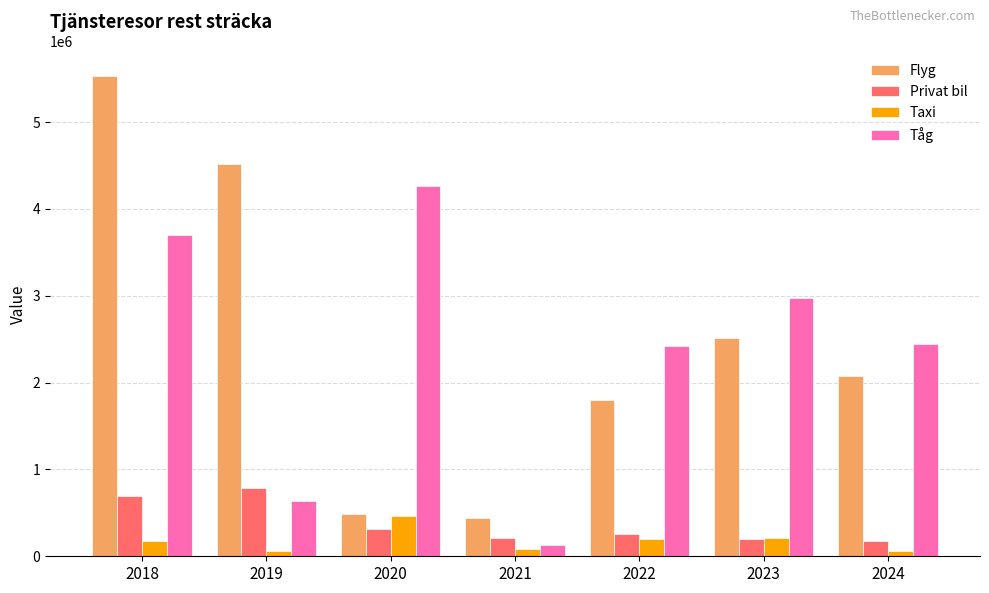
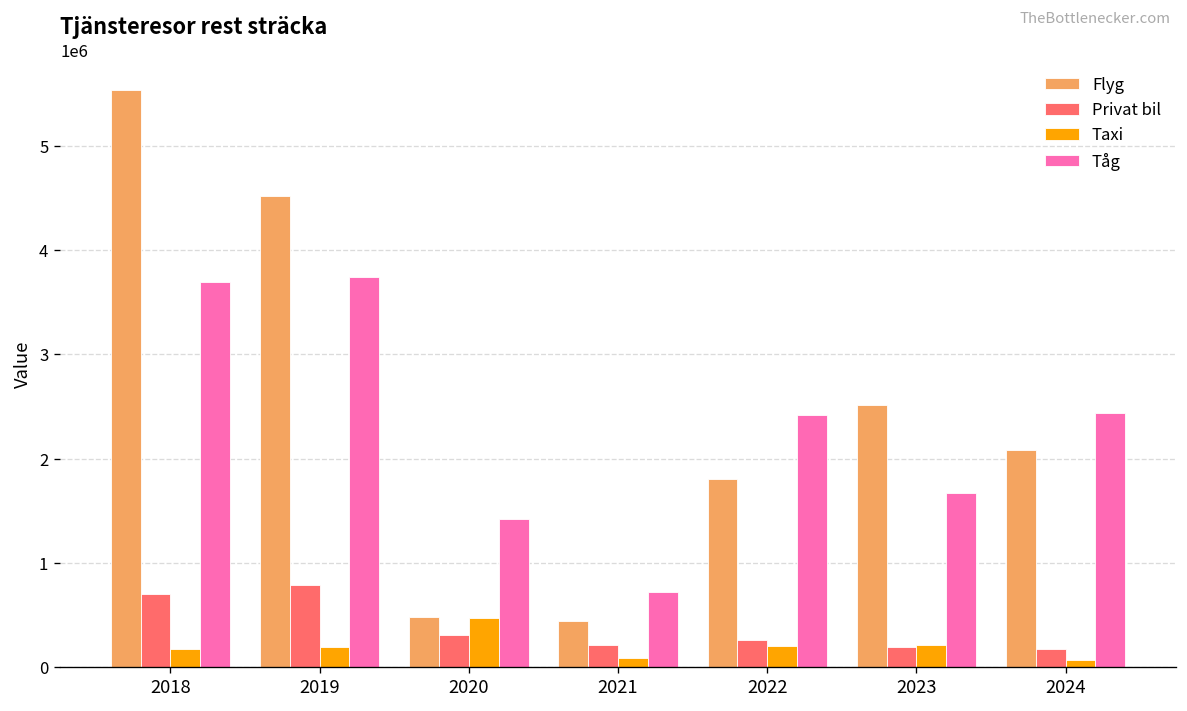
  {
    "Taxi": {
      "2018": 200000,
-     "2019": 100000,
+     "2019": 200000,
      "2020": 500000,
      "2021": 100000,
      "2022": 200000,
      "2023": 200000,
      "2024": 100000
    },
    "Tåg": {
      "2018": 3700000,
-     "2019": 600000,
-     "2020": 4300000,
-     "2021": 100000,
+     "2019": 3700000,
+     "2020": 1400000,
+     "2021": 700000,
      "2022": 2400000,
-     "2023": 3000000,
+     "2023": 1700000,
      "2024": 2400000
    }
  }
